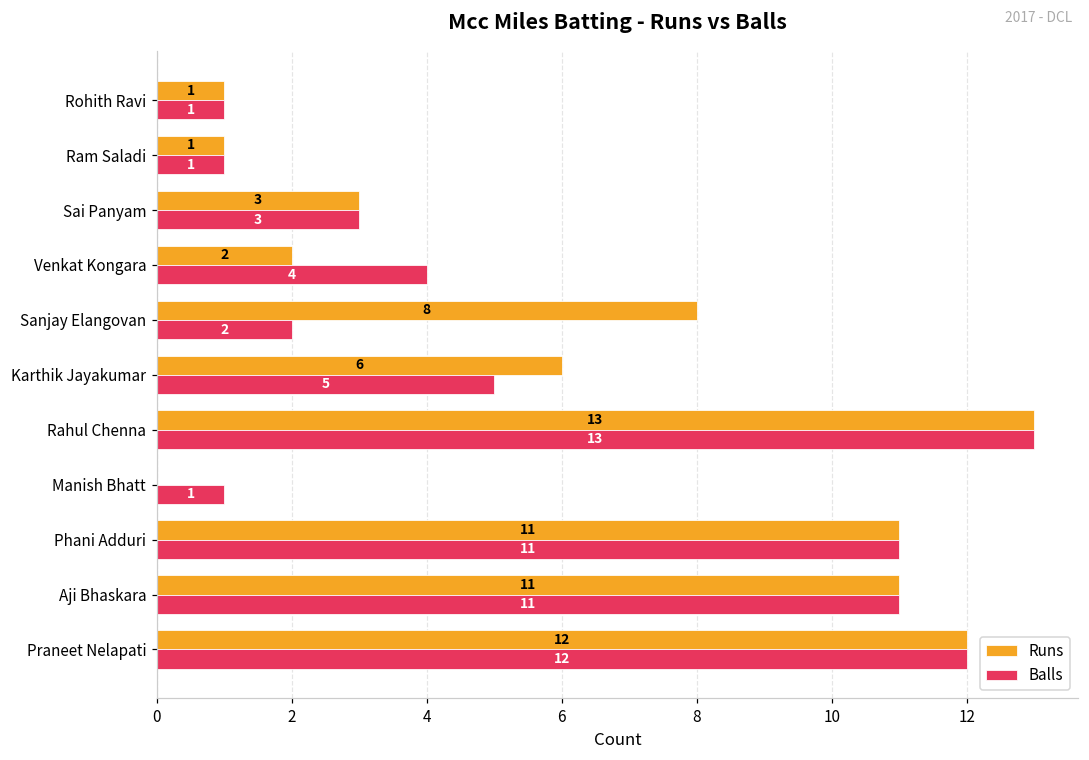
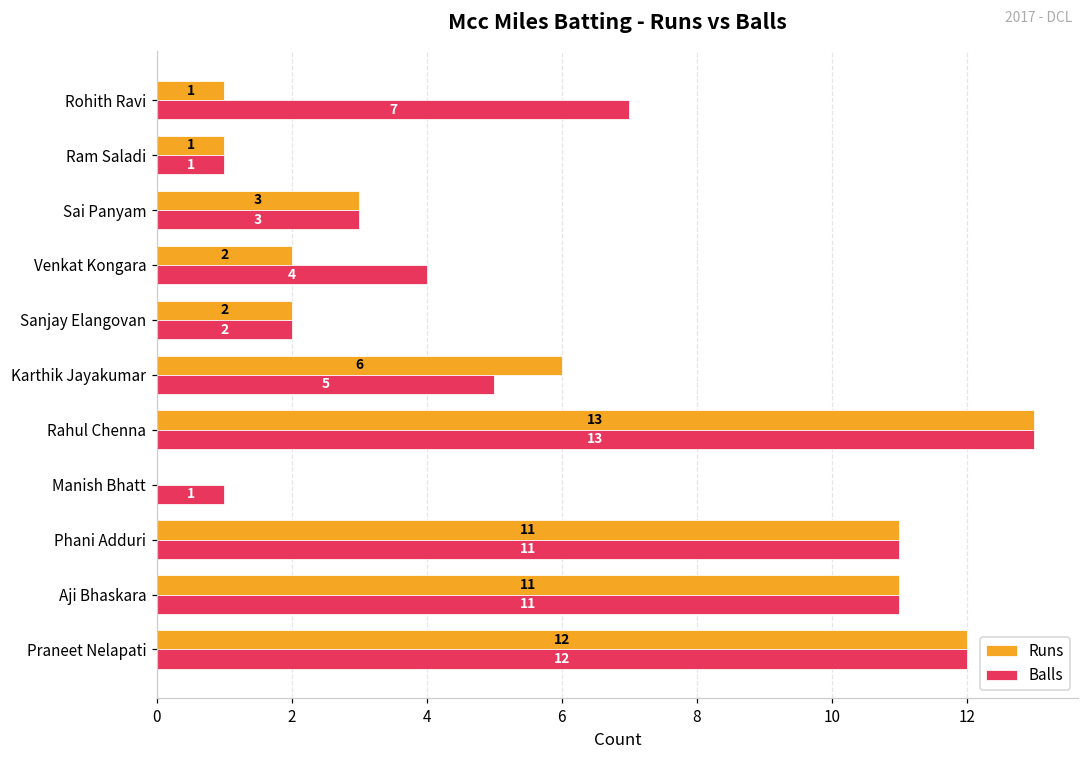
  {
    "Runs": {
      "Rohith Ravi": 1,
      "Ram Saladi": 1,
      "Sai Panyam": 3,
      "Venkat Kongara": 2,
-     "Sanjay Elangovan": 8,
+     "Sanjay Elangovan": 2,
      "Karthik Jayakumar": 6,
      "Rahul Chenna": 13,
      "Phani Adduri": 11,
      "Aji Bhaskara": 11,
      "Praneet Nelapati": 12
    },
    "Balls": {
-     "Rohith Ravi": 1,
+     "Rohith Ravi": 7,
      "Ram Saladi": 1,
      "Sai Panyam": 3,
      "Venkat Kongara": 4,
      "Sanjay Elangovan": 2,
      "Karthik Jayakumar": 5,
      "Rahul Chenna": 13,
      "Manish Bhatt": 1,
      "Phani Adduri": 11,
      "Aji Bhaskara": 11,
      "Praneet Nelapati": 12
    }
  }
